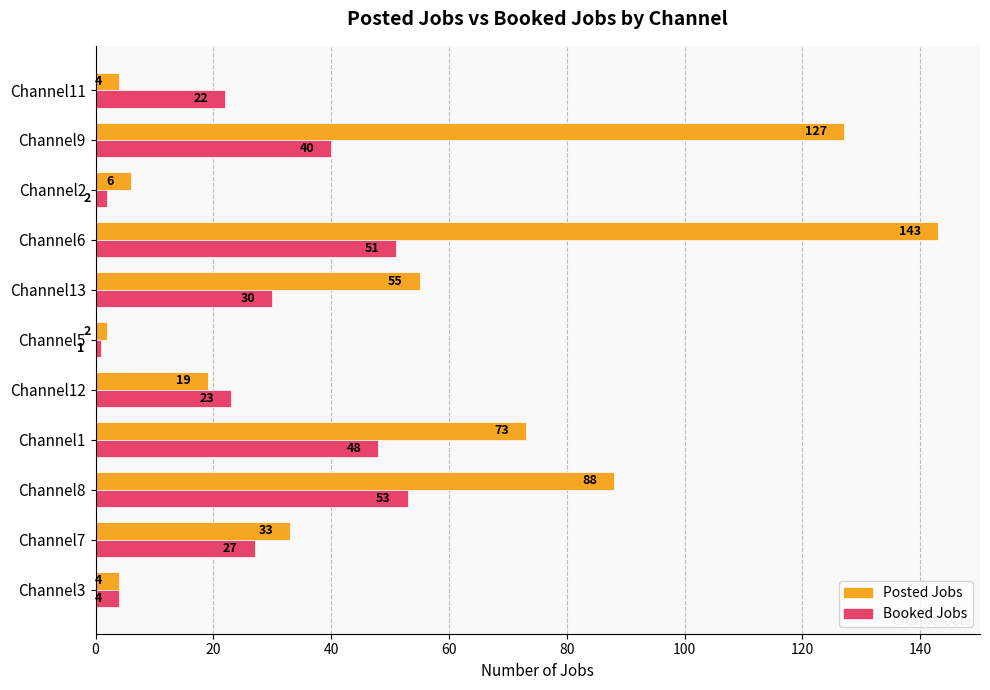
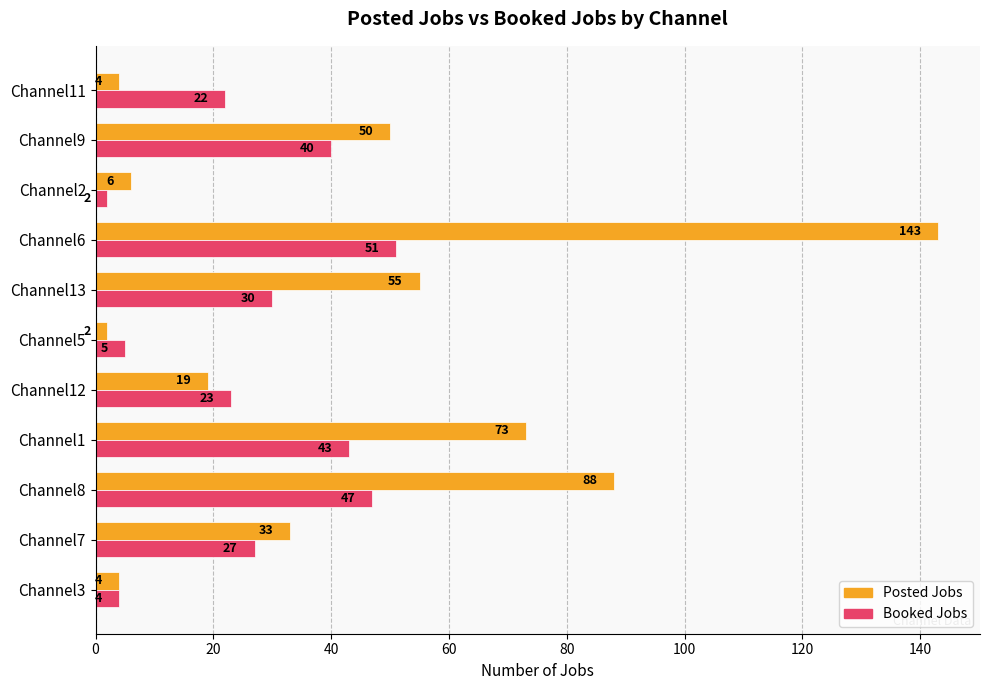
  {
    "Posted Jobs": {
      "Channel11": 4,
-     "Channel9": 127,
+     "Channel9": 50,
      "Channel2": 6,
      "Channel6": 143,
      "Channel13": 55,
      "Channel5": 2,
      "Channel12": 19,
      "Channel1": 73,
      "Channel8": 88,
      "Channel7": 33,
      "Channel3": 4
    },
    "Booked Jobs": {
      "Channel11": 22,
      "Channel9": 40,
      "Channel2": 2,
      "Channel6": 51,
      "Channel13": 30,
-     "Channel5": 1,
+     "Channel5": 5,
      "Channel12": 23,
-     "Channel1": 48,
-     "Channel8": 53,
+     "Channel1": 43,
+     "Channel8": 47,
      "Channel7": 27,
      "Channel3": 4
    }
  }
